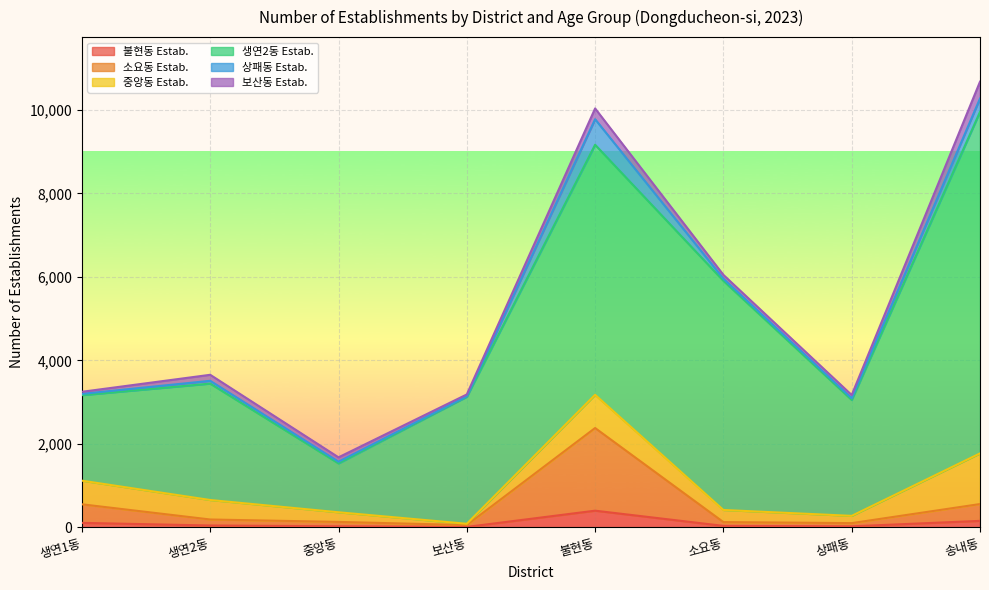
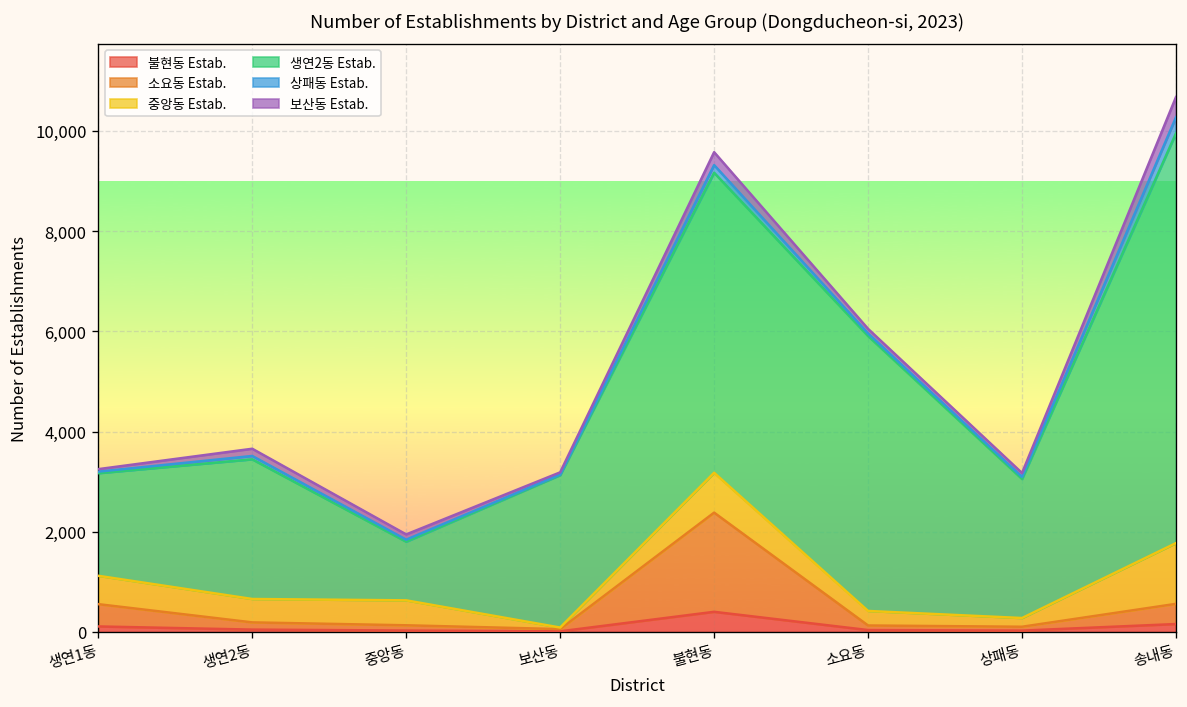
  {
    "중앙동 Estab.": {
      "생연1동": "600",
      "생연2동": "500",
-     "중앙동": "200",
+     "중앙동": "500",
      "불현동": "800",
      "소요동": "300",
      "상패동": "200",
      "송내동": "1,200"
    },
    "생연2동 Estab.": {
      "생연2동": "2,800",
      "불현동": "6,000",
      "송내동": "8,200"
    },
    "상패동 Estab.": {
      "생연2동": "100",
-     "불현동": "600",
+     "불현동": "200",
      "송내동": "300"
    },
    "보산동 Estab.": {
      "생연2동": "100",
      "중앙동": "100",
      "불현동": "300",
      "소요동": "100",
      "상패동": "100",
      "송내동": "400"
    }
  }
